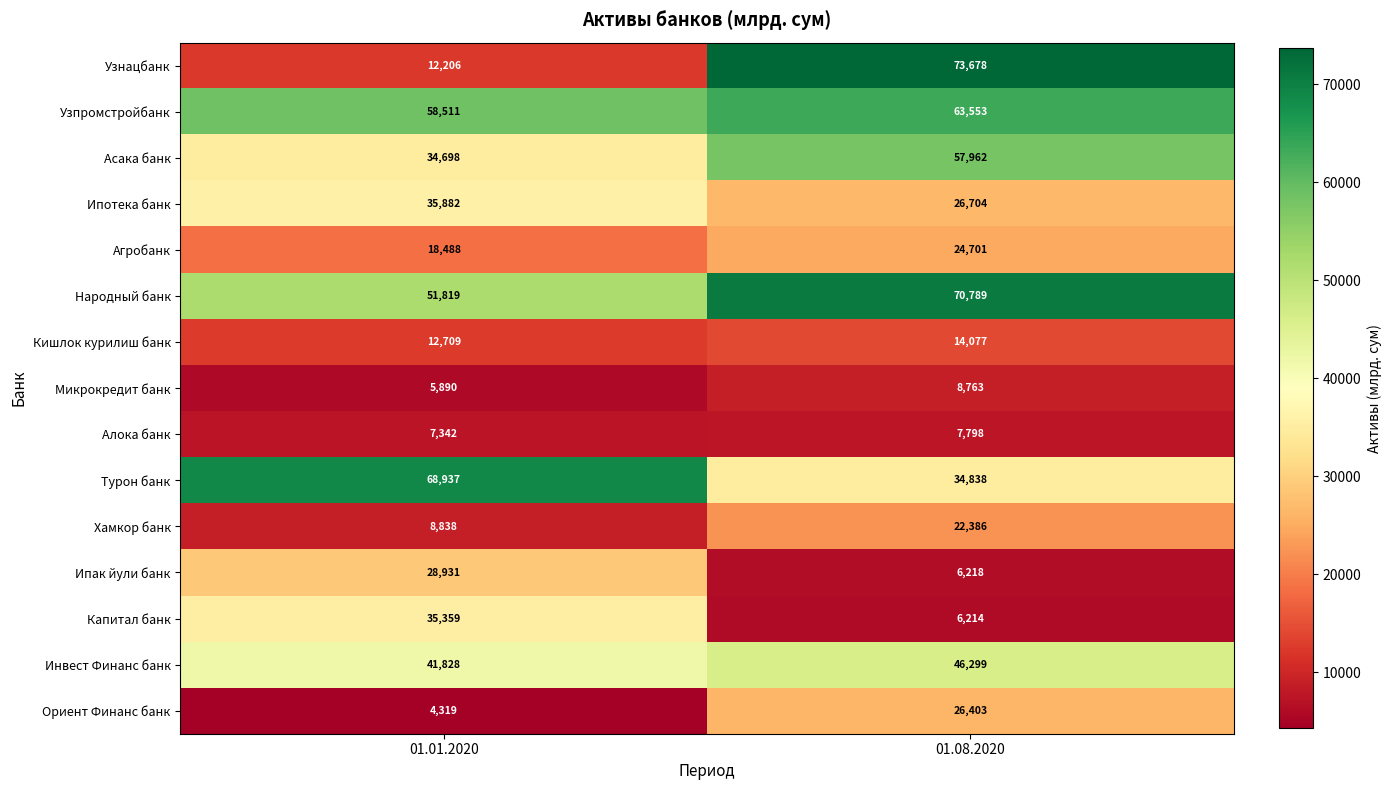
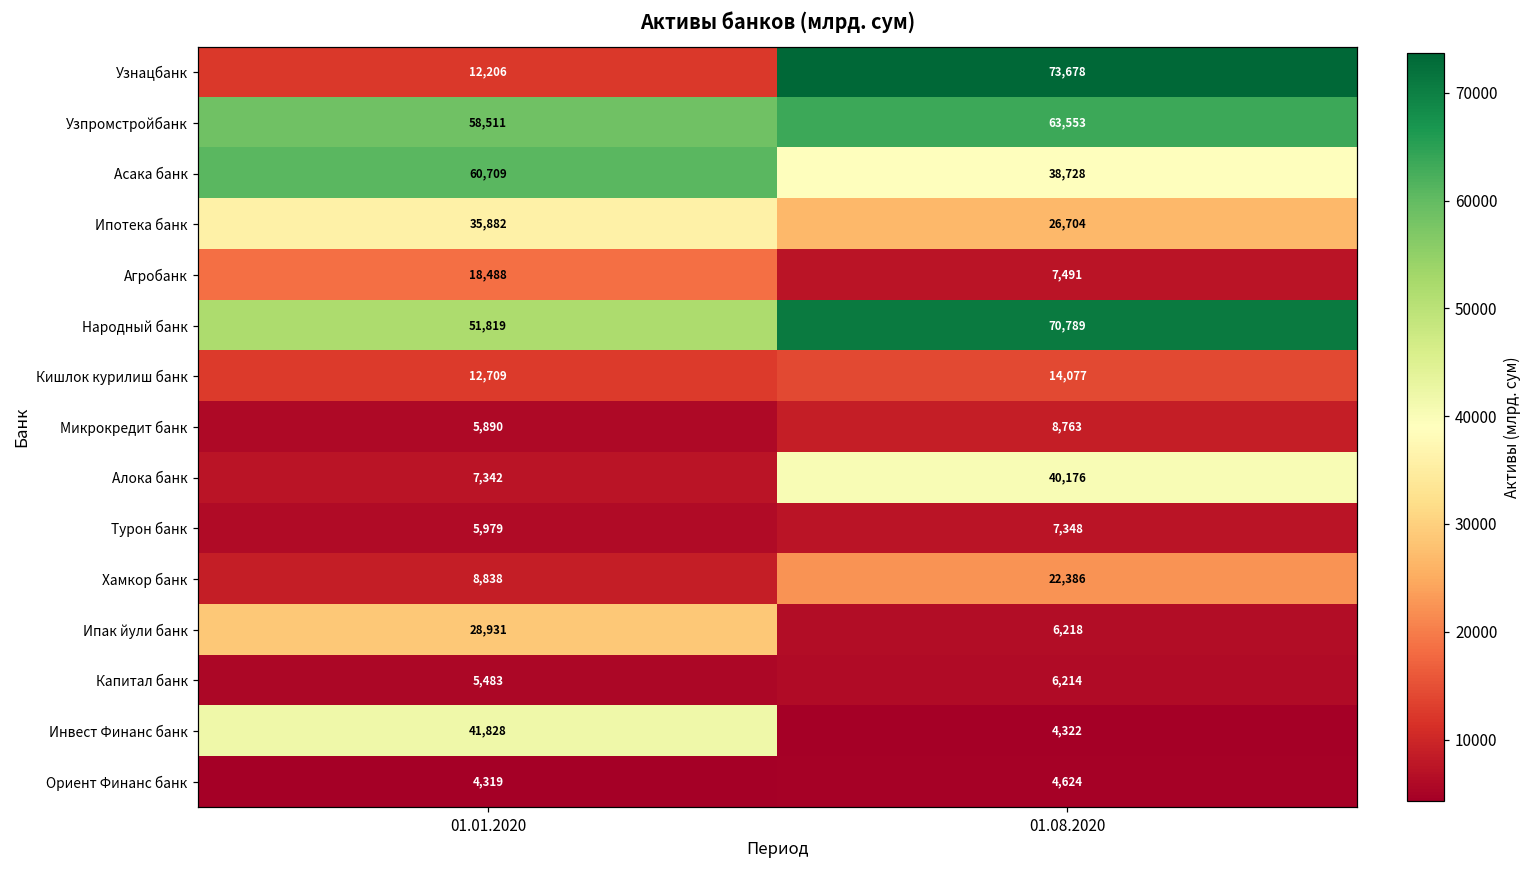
  {
    "Узнацбанк": {
      "01.01.2020": "12,206",
      "01.08.2020": "73,678"
    },
    "Узпромстройбанк": {
      "01.01.2020": "58,511",
      "01.08.2020": "63,553"
    },
    "Асака банк": {
-     "01.01.2020": "34,698",
-     "01.08.2020": "57,962"
+     "01.01.2020": "60,709",
+     "01.08.2020": "38,728"
    },
    "Ипотека банк": {
      "01.01.2020": "35,882",
      "01.08.2020": "26,704"
    },
    "Агробанк": {
      "01.01.2020": "18,488",
-     "01.08.2020": "24,701"
+     "01.08.2020": "7,491"
    },
    "Народный банк": {
      "01.01.2020": "51,819",
      "01.08.2020": "70,789"
    },
    "Кишлок курилиш банк": {
      "01.01.2020": "12,709",
      "01.08.2020": "14,077"
    },
    "Микрокредит банк": {
      "01.01.2020": "5,890",
      "01.08.2020": "8,763"
    },
    "Алока банк": {
      "01.01.2020": "7,342",
-     "01.08.2020": "7,798"
+     "01.08.2020": "40,176"
    },
    "Турон банк": {
-     "01.01.2020": "68,937",
-     "01.08.2020": "34,838"
+     "01.01.2020": "5,979",
+     "01.08.2020": "7,348"
    },
    "Хамкор банк": {
      "01.01.2020": "8,838",
      "01.08.2020": "22,386"
    },
    "Ипак йули банк": {
      "01.01.2020": "28,931",
      "01.08.2020": "6,218"
    },
    "Капитал банк": {
-     "01.01.2020": "35,359",
+     "01.01.2020": "5,483",
      "01.08.2020": "6,214"
    },
    "Инвест Финанс банк": {
      "01.01.2020": "41,828",
-     "01.08.2020": "46,299"
+     "01.08.2020": "4,322"
    },
    "Ориент Финанс банк": {
      "01.01.2020": "4,319",
-     "01.08.2020": "26,403"
+     "01.08.2020": "4,624"
    }
  }
